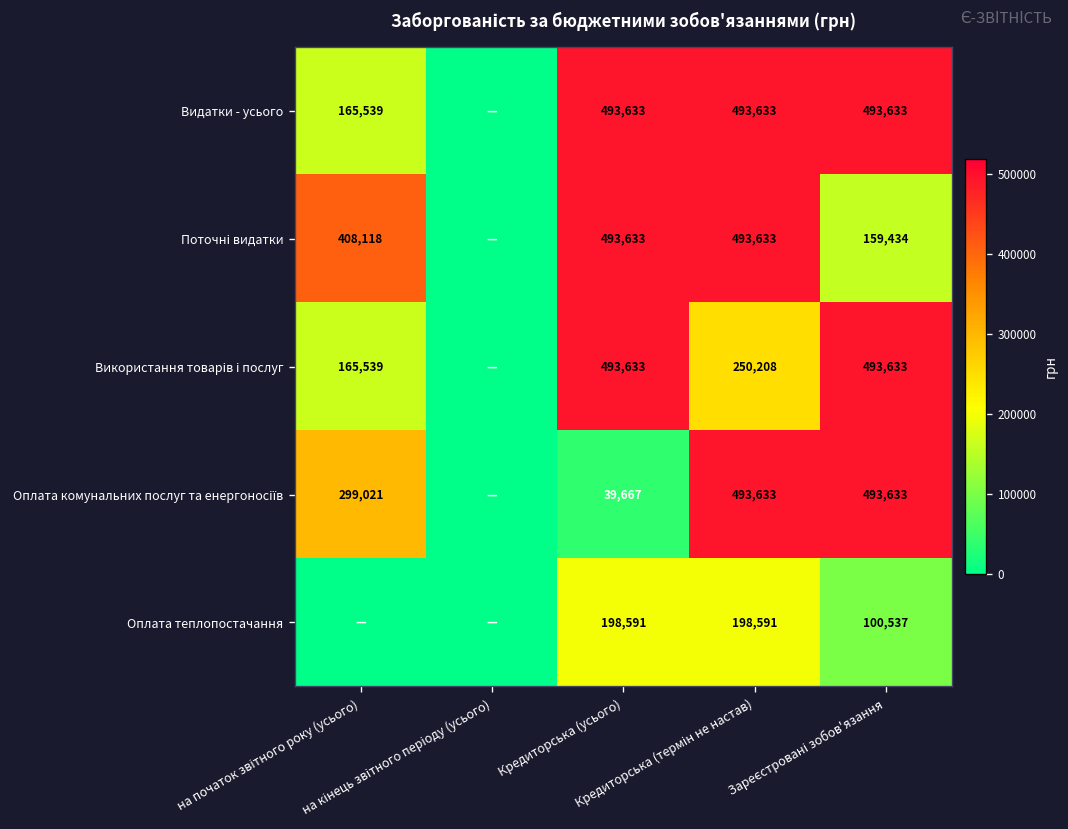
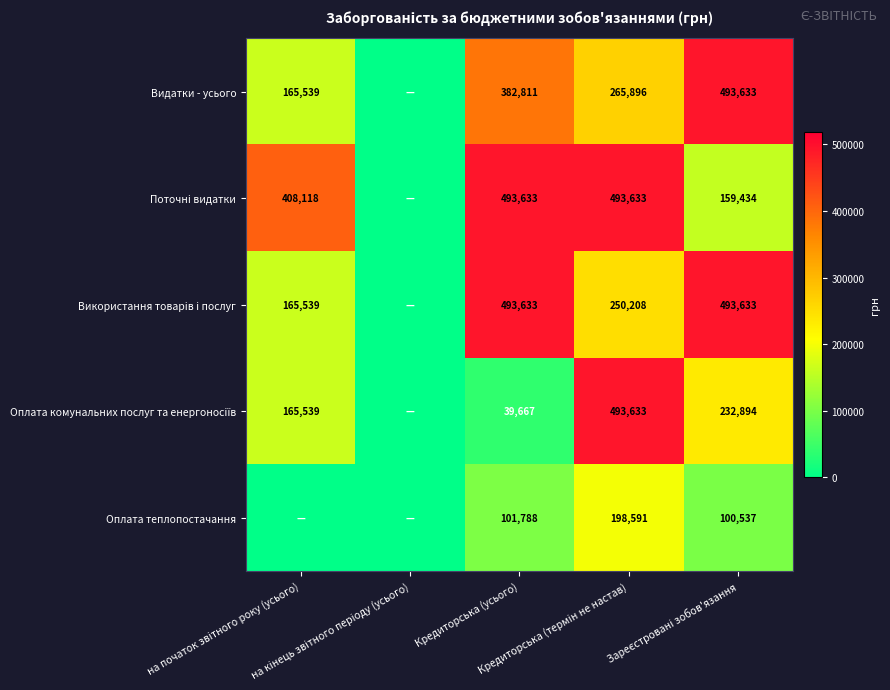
  {
    "Видатки - усього": {
      "на початок звітного року (усього)": "165,539",
-     "Кредиторська (усього)": "493,633",
-     "Кредиторська (термін не настав)": "493,633",
+     "Кредиторська (усього)": "382,811",
+     "Кредиторська (термін не настав)": "265,896",
      "Зареєстровані зобов'язання": "493,633"
    },
    "Поточні видатки": {
      "на початок звітного року (усього)": "408,118",
      "Кредиторська (усього)": "493,633",
      "Кредиторська (термін не настав)": "493,633",
      "Зареєстровані зобов'язання": "159,434"
    },
    "Використання товарів і послуг": {
      "на початок звітного року (усього)": "165,539",
      "Кредиторська (усього)": "493,633",
      "Кредиторська (термін не настав)": "250,208",
      "Зареєстровані зобов'язання": "493,633"
    },
    "Оплата комунальних послуг та енергоносіїв": {
-     "на початок звітного року (усього)": "299,021",
+     "на початок звітного року (усього)": "165,539",
      "Кредиторська (усього)": "39,667",
      "Кредиторська (термін не настав)": "493,633",
-     "Зареєстровані зобов'язання": "493,633"
+     "Зареєстровані зобов'язання": "232,894"
    },
    "Оплата теплопостачання": {
-     "Кредиторська (усього)": "198,591",
+     "Кредиторська (усього)": "101,788",
      "Кредиторська (термін не настав)": "198,591",
      "Зареєстровані зобов'язання": "100,537"
    }
  }
